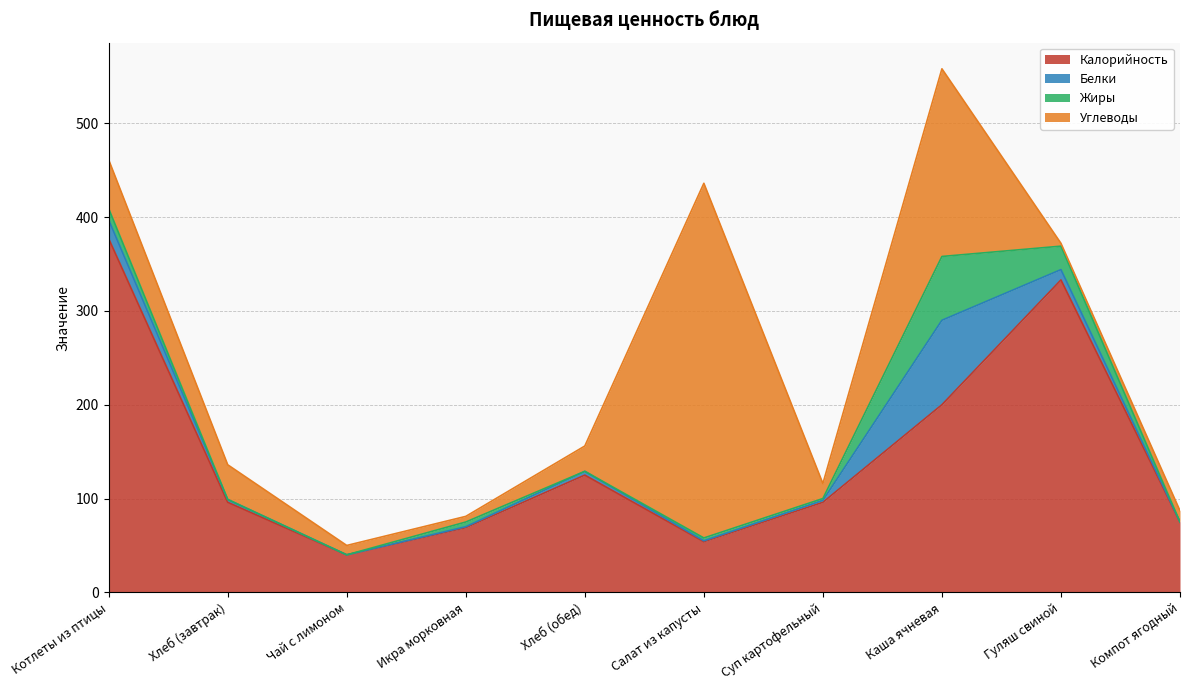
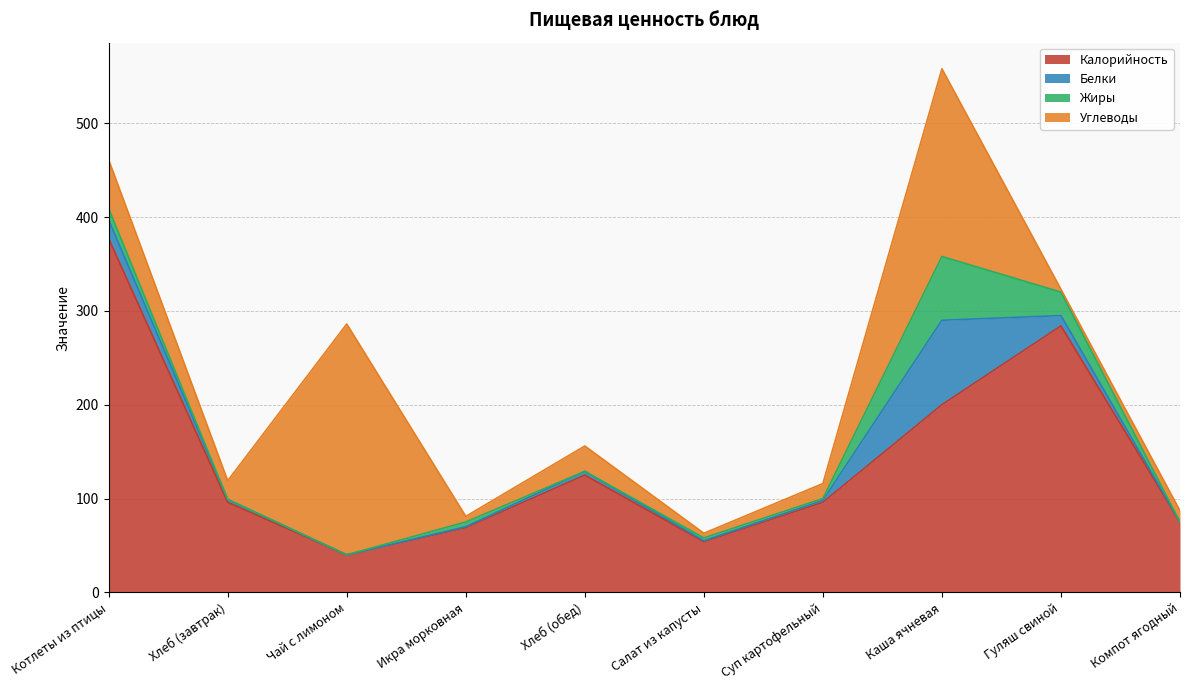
  {
    "Калорийность": {
      "Котлеты из птицы": 380,
      "Хлеб (завтрак)": 100,
      "Хлеб (обед)": 130,
      "Каша ячневая": 200,
-     "Гуляш свиной": 330
+     "Гуляш свиной": 280
    },
    "Белки": {
      "Котлеты из птицы": 20,
      "Каша ячневая": 90,
      "Гуляш свиной": 10
    },
    "Жиры": {
      "Котлеты из птицы": 10,
      "Икра морковная": 10,
      "Салат из капусты": 0,
      "Каша ячневая": 70,
      "Гуляш свиной": 30
    },
    "Углеводы": {
      "Котлеты из птицы": 50,
-     "Хлеб (завтрак)": 40,
-     "Чай с лимоном": 10,
+     "Хлеб (завтрак)": 20,
+     "Чай с лимоном": 250,
      "Икра морковная": 10,
      "Хлеб (обед)": 30,
-     "Салат из капусты": 380,
+     "Салат из капусты": 10,
      "Суп картофельный": 20,
      "Каша ячневая": 200,
      "Гуляш свиной": 0,
      "Компот ягодный": 10
    }
  }
